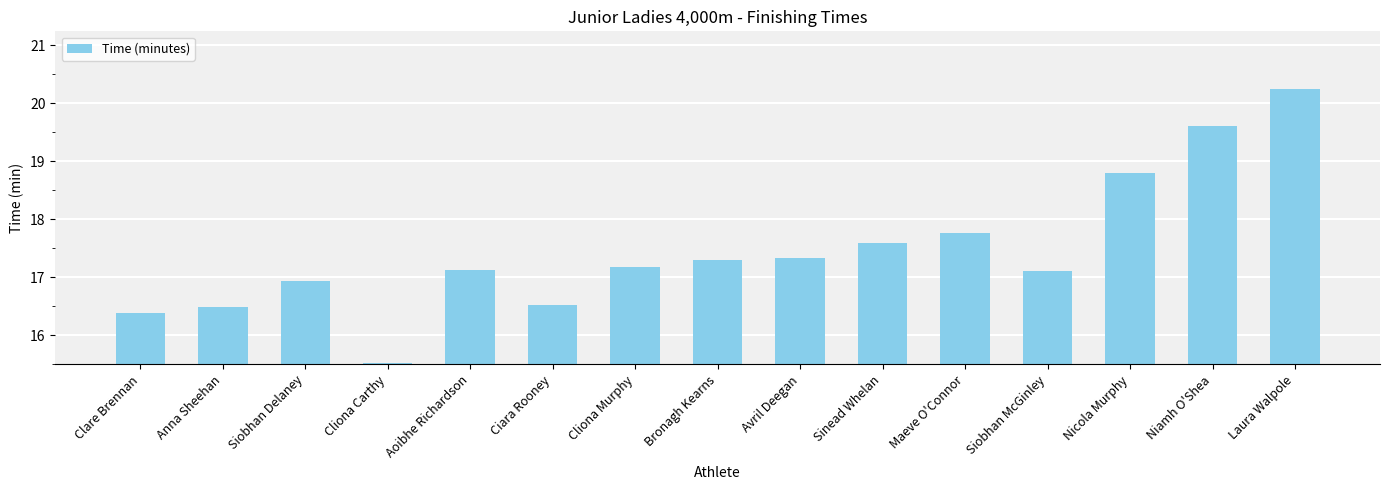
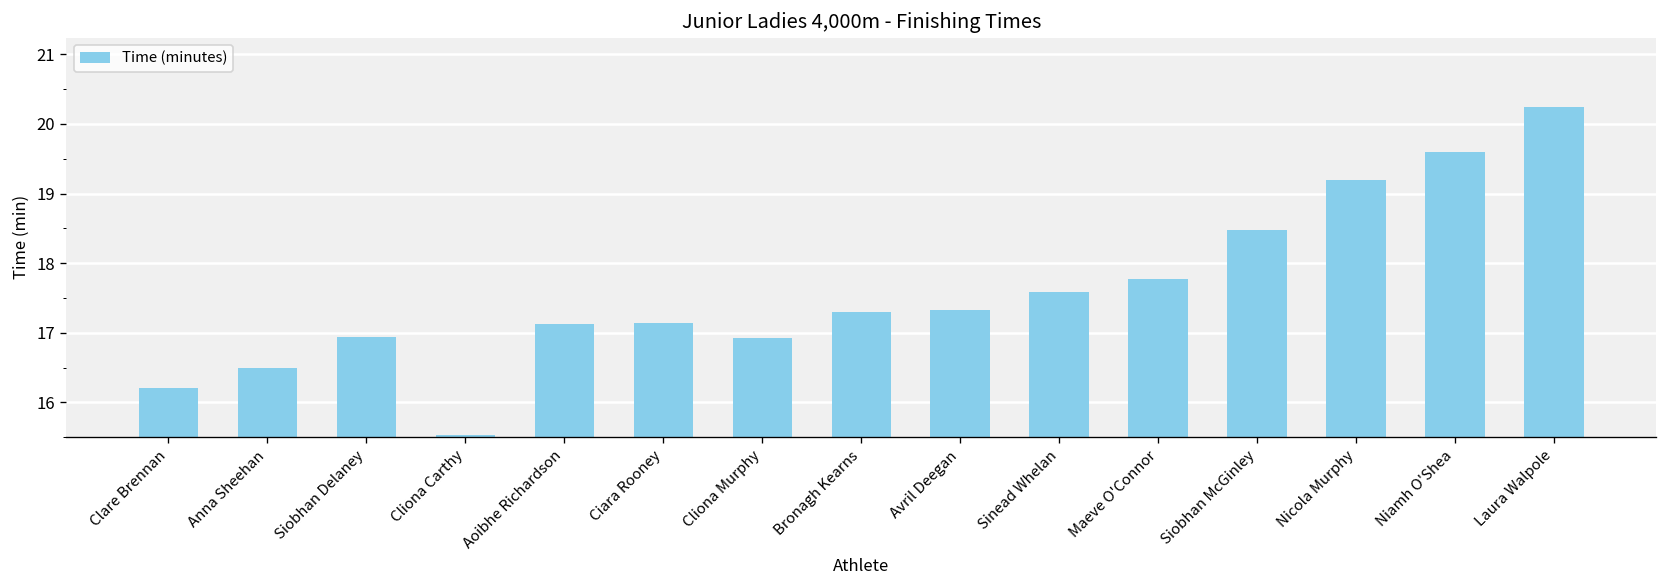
  {
-   "Clare Brennan": 16.4,
+   "Clare Brennan": 16.2,
    "Anna Sheehan": 16.5,
    "Siobhan Delaney": 16.9,
    "Cliona Carthy": 15.5,
    "Aoibhe Richardson": 17.1,
-   "Ciara Rooney": 16.5,
-   "Cliona Murphy": 17.2,
+   "Ciara Rooney": 17.1,
+   "Cliona Murphy": 16.9,
    "Bronagh Kearns": 17.3,
    "Avril Deegan": 17.3,
    "Sinead Whelan": 17.6,
    "Maeve O'Connor": 17.8,
-   "Siobhan McGinley": 17.1,
-   "Nicola Murphy": 18.8,
+   "Siobhan McGinley": 18.5,
+   "Nicola Murphy": 19.2,
    "Niamh O'Shea": 19.6,
    "Laura Walpole": 20.2
  }
